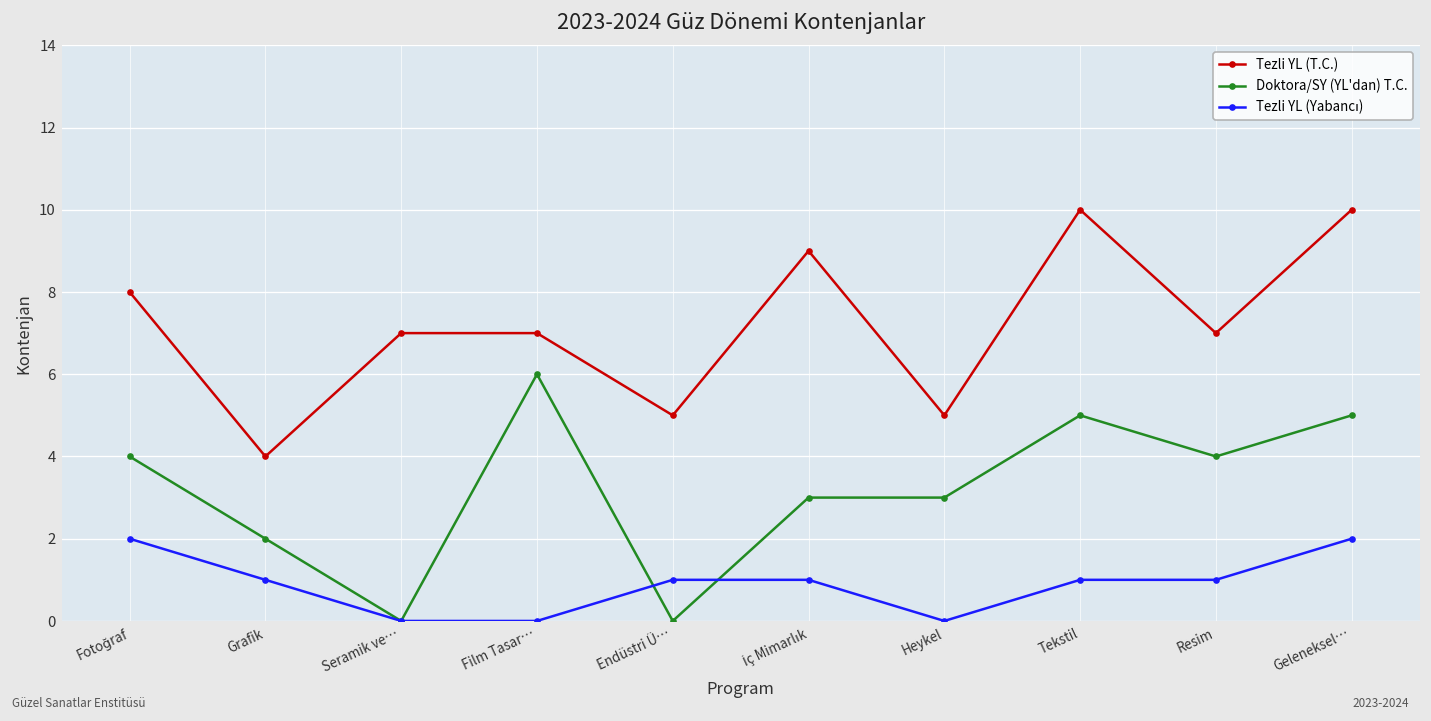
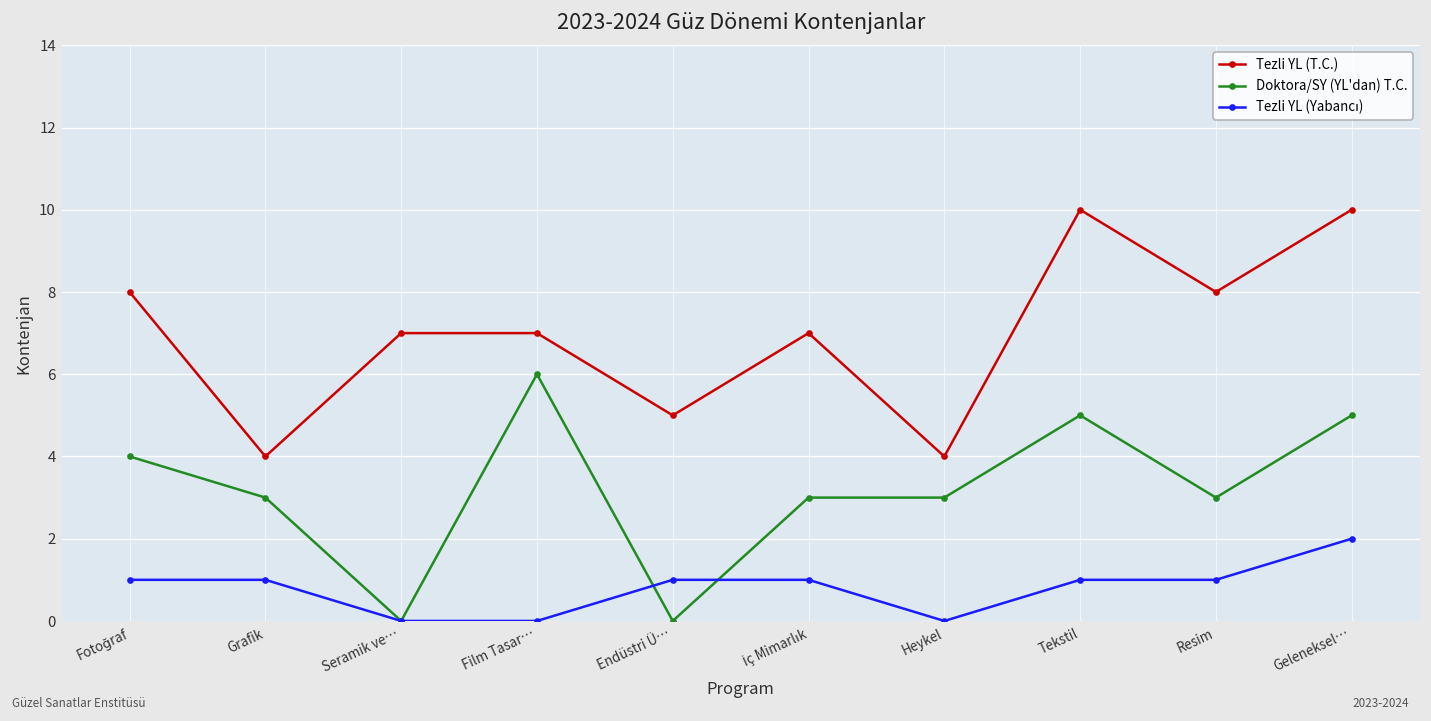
  {
    "Tezli YL (T.C.)": {
      "Fotoğraf": 8,
      "Grafik": 4,
      "Seramik ve…": 7,
      "Film Tasar…": 7,
      "Endüstri Ü…": 5,
-     "İç Mimarlık": 9,
-     "Heykel": 5,
+     "İç Mimarlık": 7,
+     "Heykel": 4,
      "Tekstil": 10,
-     "Resim": 7,
+     "Resim": 8,
      "Geleneksel…": 10
    },
    "Doktora/SY (YL'dan) T.C.": {
      "Fotoğraf": 4,
-     "Grafik": 2,
+     "Grafik": 3,
      "Film Tasar…": 6,
      "Endüstri Ü…": 0,
      "İç Mimarlık": 3,
      "Heykel": 3,
      "Tekstil": 5,
-     "Resim": 4,
+     "Resim": 3,
      "Geleneksel…": 5
    },
    "Tezli YL (Yabancı)": {
-     "Fotoğraf": 2,
+     "Fotoğraf": 1,
      "Grafik": 1,
      "Film Tasar…": 0,
      "Endüstri Ü…": 1,
      "İç Mimarlık": 1,
      "Heykel": 0,
      "Tekstil": 1,
      "Resim": 1,
      "Geleneksel…": 2
    }
  }
